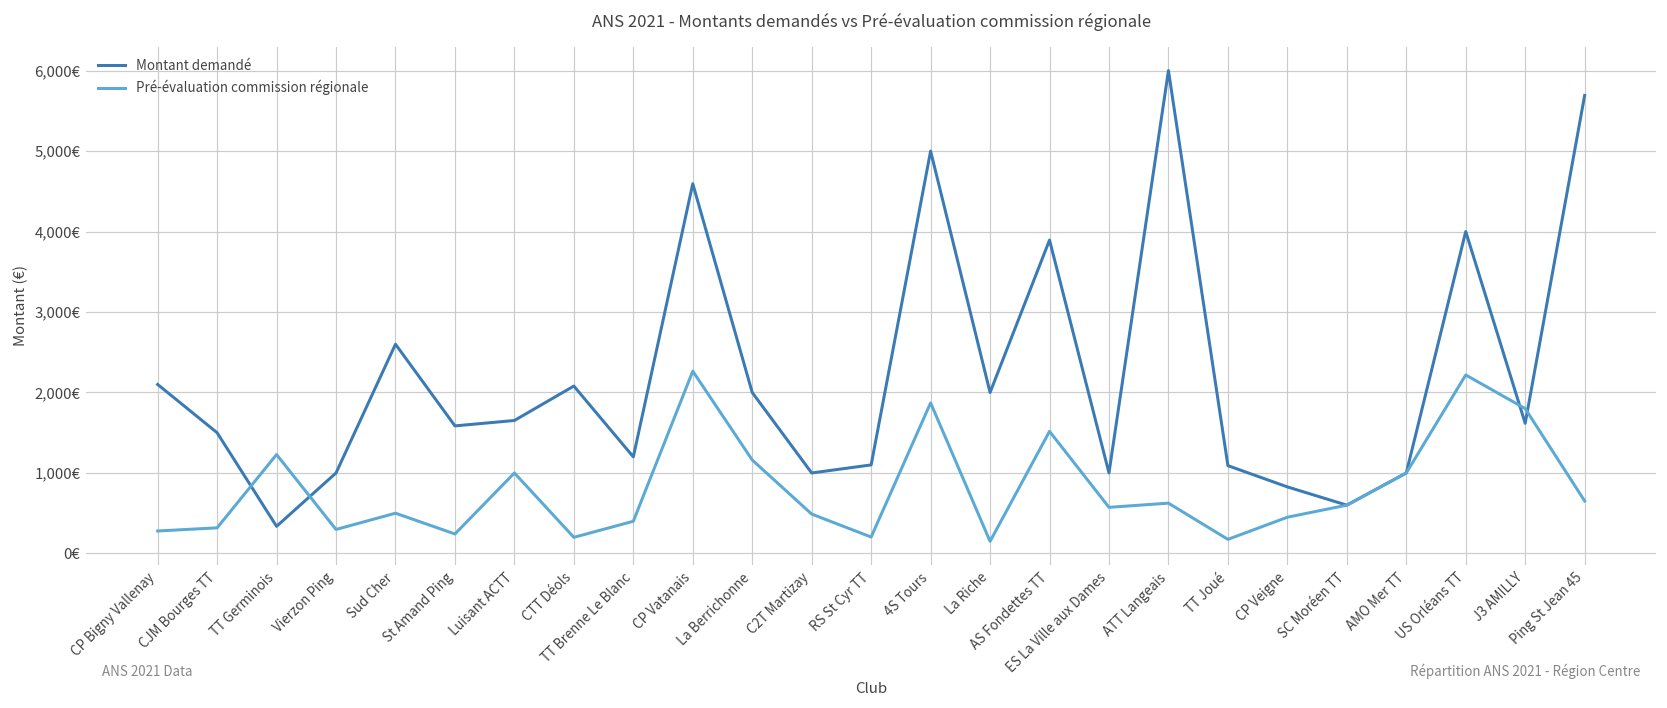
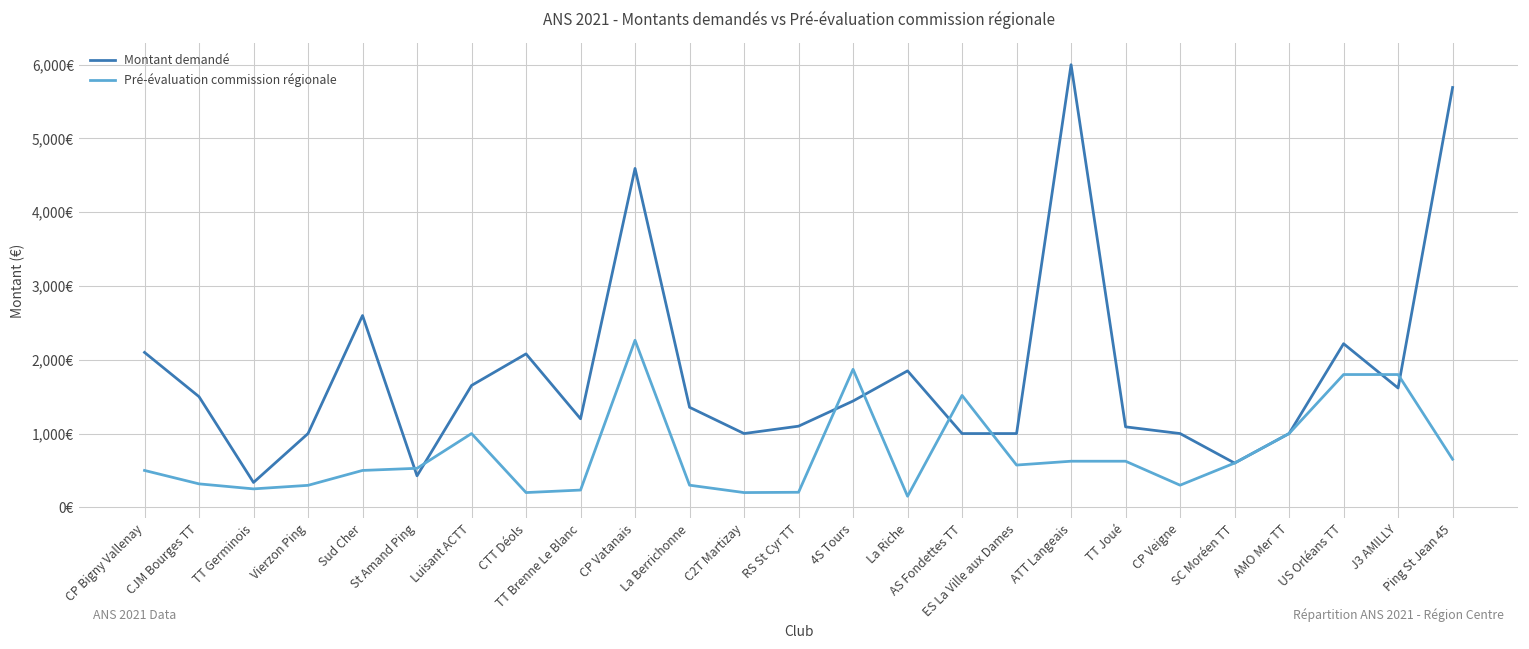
  {
    "Montant demandé": {
      "CP Bigny Vallenay": "2,100€",
      "CJM Bourges TT": "1,500€",
      "TT Germinois": "300€",
      "Vierzon Ping": "1,000€",
      "Sud Cher": "2,600€",
-     "St Amand Ping": "1,600€",
+     "St Amand Ping": "400€",
      "Luisant ACTT": "1,700€",
      "CTT Déols": "2,100€",
      "TT Brenne Le Blanc": "1,200€",
      "CP Vatanais": "4,600€",
-     "La Berrichonne": "2,000€",
+     "La Berrichonne": "1,400€",
      "C2T Martizay": "1,000€",
      "RS St Cyr TT": "1,100€",
-     "4S Tours": "5,000€",
-     "La Riche": "2,000€",
-     "AS Fondettes TT": "3,900€",
+     "4S Tours": "1,400€",
+     "La Riche": "1,900€",
+     "AS Fondettes TT": "1,000€",
      "ES La Ville aux Dames": "1,000€",
      "ATT Langeais": "6,000€",
      "TT Joué": "1,100€",
-     "CP Veigne": "800€",
-     "US Orléans TT": "4,000€",
+     "CP Veigne": "1,000€",
+     "US Orléans TT": "2,200€",
      "J3 AMILLY": "1,600€",
      "Ping St Jean 45": "5,700€"
    },
    "Pré-évaluation commission régionale": {
-     "CP Bigny Vallenay": "300€",
+     "CP Bigny Vallenay": "500€",
      "CJM Bourges TT": "300€",
-     "TT Germinois": "1,200€",
+     "TT Germinois": "300€",
      "Vierzon Ping": "300€",
      "Sud Cher": "500€",
-     "St Amand Ping": "200€",
+     "St Amand Ping": "500€",
      "Luisant ACTT": "1,000€",
      "CTT Déols": "200€",
-     "TT Brenne Le Blanc": "400€",
+     "TT Brenne Le Blanc": "200€",
      "CP Vatanais": "2,300€",
-     "La Berrichonne": "1,200€",
-     "C2T Martizay": "500€",
+     "La Berrichonne": "300€",
+     "C2T Martizay": "200€",
      "RS St Cyr TT": "200€",
      "4S Tours": "1,900€",
      "La Riche": "200€",
      "AS Fondettes TT": "1,500€",
      "ES La Ville aux Dames": "600€",
      "ATT Langeais": "600€",
-     "TT Joué": "200€",
-     "CP Veigne": "500€",
-     "US Orléans TT": "2,200€",
+     "TT Joué": "600€",
+     "CP Veigne": "300€",
+     "US Orléans TT": "1,800€",
      "J3 AMILLY": "1,800€",
      "Ping St Jean 45": "700€"
    }
  }
